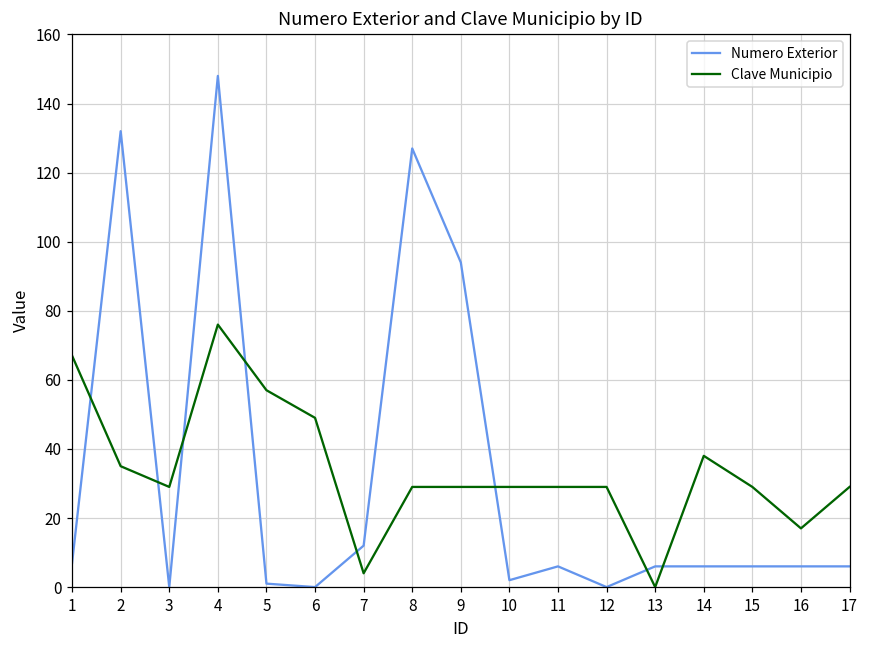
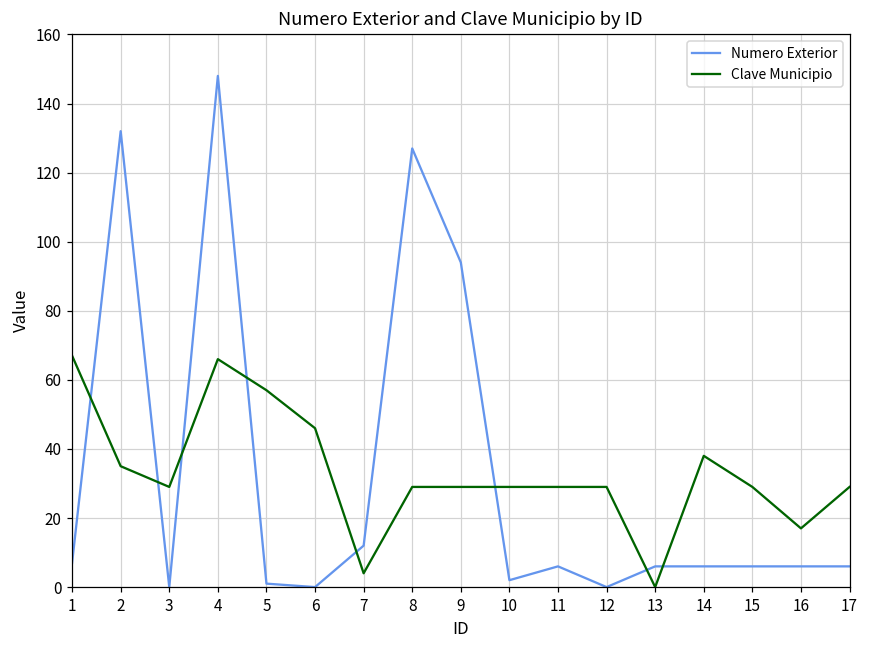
  {
    "Numero Exterior": {
      "1": 7,
      "2": 132,
      "3": 0,
      "4": 148,
      "5": 1,
      "6": 0,
      "7": 12,
      "8": 127,
      "9": 94,
      "10": 2,
      "11": 6,
      "12": 0,
      "13": 6,
      "14": 6,
      "15": 6,
      "16": 6,
      "17": 6
    },
    "Clave Municipio": {
      "1": 67,
      "2": 35,
      "3": 29,
-     "4": 76,
+     "4": 66,
      "5": 57,
-     "6": 49,
+     "6": 46,
      "7": 4,
      "8": 29,
      "9": 29,
      "10": 29,
      "11": 29,
      "12": 29,
      "13": 0,
      "14": 38,
      "15": 29,
      "16": 17,
      "17": 29
    }
  }
